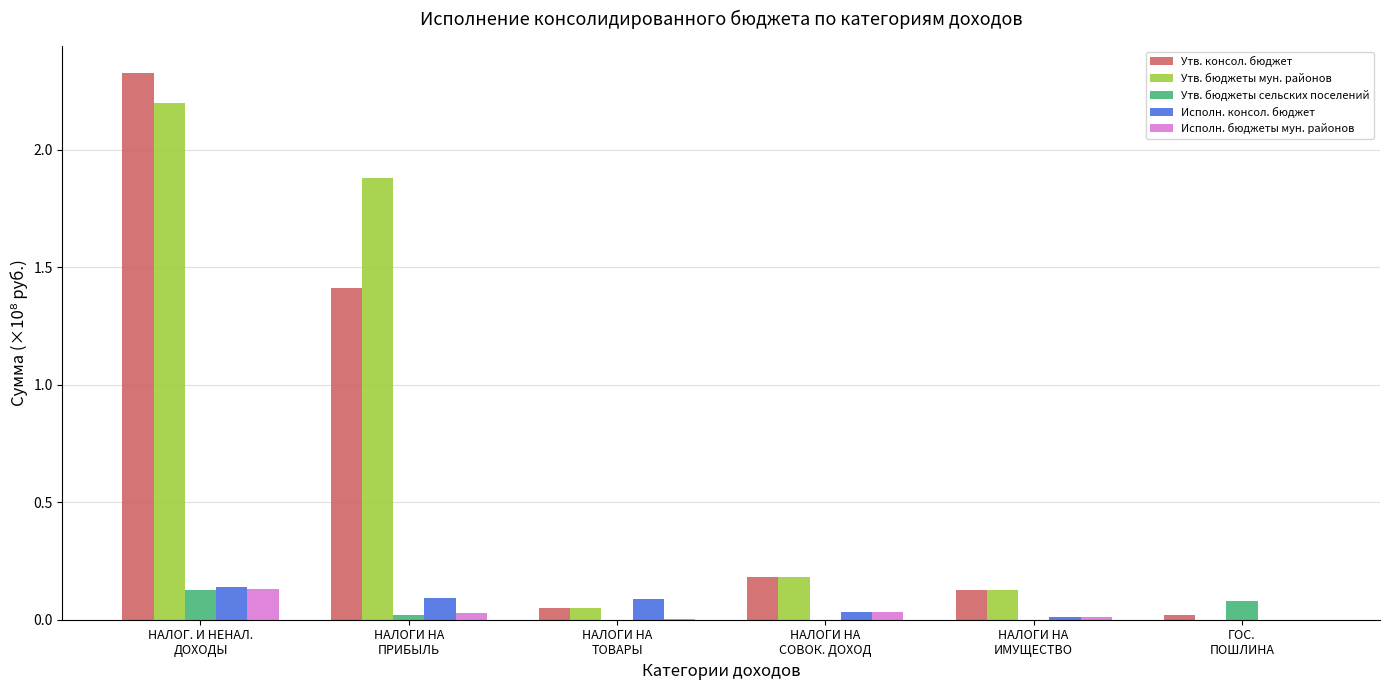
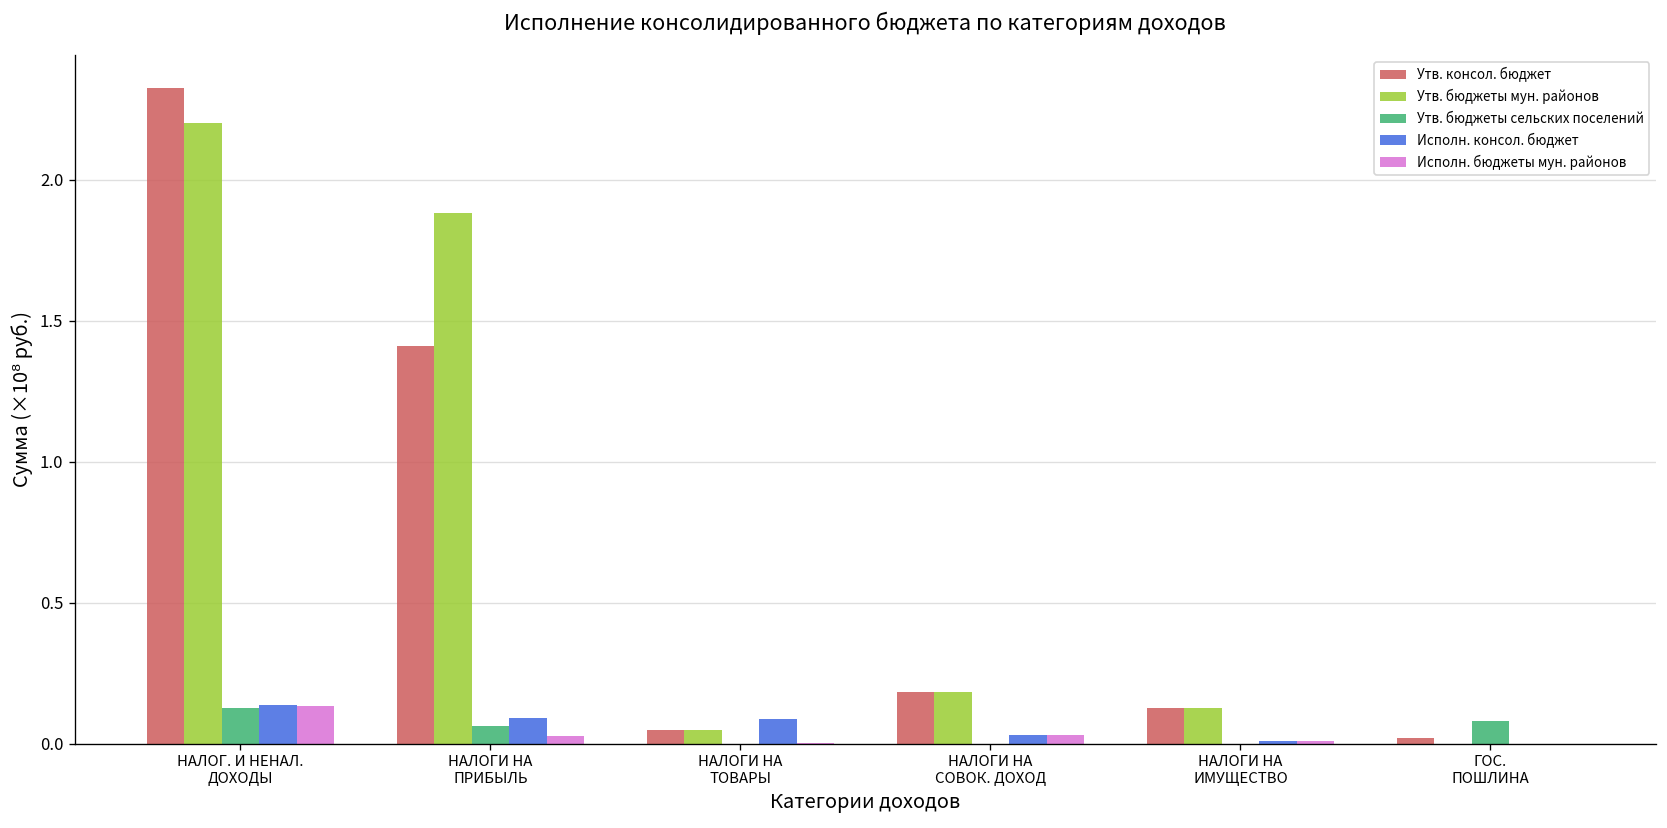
  {
    "Утв. консол. бюджет": {
      "НАЛОГ. И НЕНАЛ. ДОХОДЫ": 2.32,
      "НАЛОГИ НА ПРИБЫЛЬ": 1.41,
      "НАЛОГИ НА ТОВАРЫ": 0.05,
      "НАЛОГИ НА СОВОК. ДОХОД": 0.18,
      "НАЛОГИ НА ИМУЩЕСТВО": 0.13,
      "ГОС. ПОШЛИНА": 0.02
    },
    "Утв. бюджеты мун. районов": {
      "НАЛОГ. И НЕНАЛ. ДОХОДЫ": 2.20,
      "НАЛОГИ НА ПРИБЫЛЬ": 1.88,
      "НАЛОГИ НА ТОВАРЫ": 0.05,
      "НАЛОГИ НА СОВОК. ДОХОД": 0.18,
      "НАЛОГИ НА ИМУЩЕСТВО": 0.13,
      "ГОС. ПОШЛИНА": 0.00
    },
    "Утв. бюджеты сельских поселений": {
      "НАЛОГ. И НЕНАЛ. ДОХОДЫ": 0.13,
-     "НАЛОГИ НА ПРИБЫЛЬ": 0.02,
+     "НАЛОГИ НА ПРИБЫЛЬ": 0.06,
      "НАЛОГИ НА ТОВАРЫ": 0.00,
      "НАЛОГИ НА ИМУЩЕСТВО": 0.00,
      "ГОС. ПОШЛИНА": 0.08
    },
    "Исполн. консол. бюджет": {
      "НАЛОГ. И НЕНАЛ. ДОХОДЫ": 0.14,
      "НАЛОГИ НА ПРИБЫЛЬ": 0.09,
      "НАЛОГИ НА ТОВАРЫ": 0.09,
      "НАЛОГИ НА СОВОК. ДОХОД": 0.03,
      "ГОС. ПОШЛИНА": 0.00
    },
    "Исполн. бюджеты мун. районов": {
      "НАЛОГ. И НЕНАЛ. ДОХОДЫ": 0.13,
      "НАЛОГИ НА ПРИБЫЛЬ": 0.03,
      "НАЛОГИ НА СОВОК. ДОХОД": 0.03,
      "ГОС. ПОШЛИНА": 0.00
    }
  }
